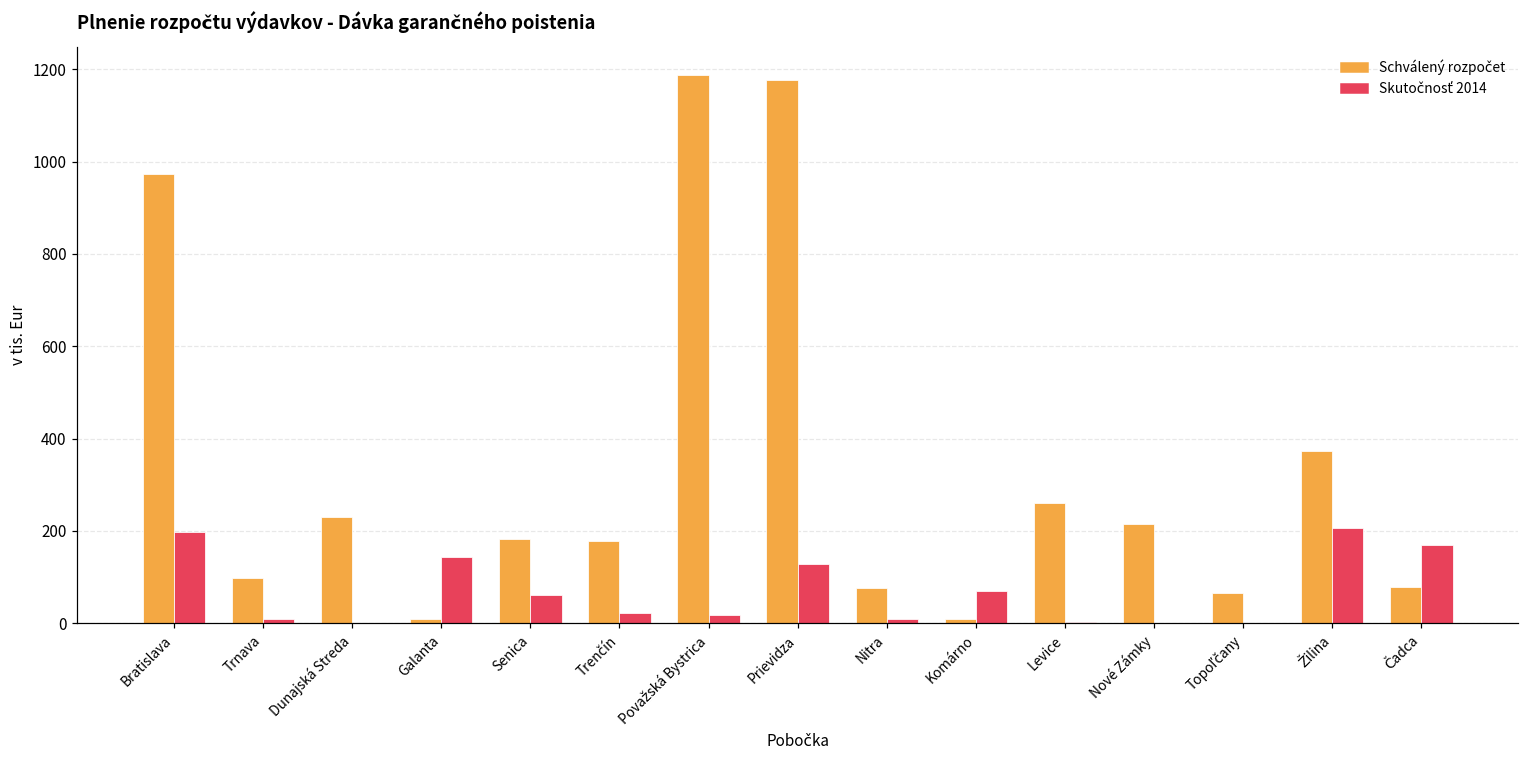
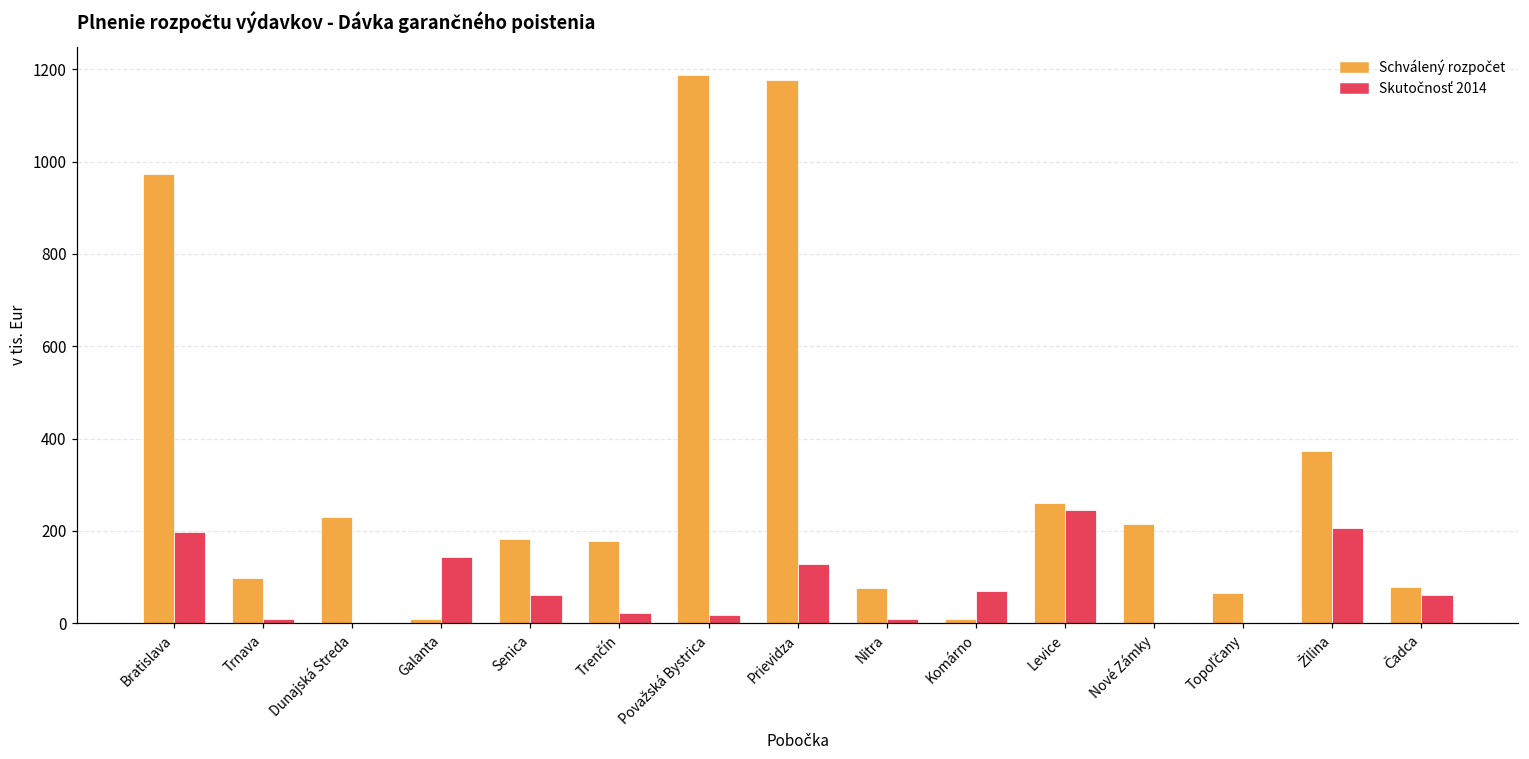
  {
    "Schválený rozpočet": {
      "Bratislava": 970,
      "Trnava": 100,
      "Dunajská Streda": 230,
      "Galanta": 10,
      "Senica": 180,
      "Trenčín": 180,
      "Považská Bystrica": 1190,
      "Prievidza": 1180,
      "Nitra": 80,
      "Komárno": 10,
      "Levice": 260,
      "Nové Zámky": 220,
      "Topoľčany": 70,
      "Žilina": 370,
      "Čadca": 80
    },
    "Skutočnosť 2014": {
      "Bratislava": 200,
      "Trnava": 10,
      "Dunajská Streda": 0,
      "Galanta": 140,
      "Senica": 60,
      "Trenčín": 20,
      "Považská Bystrica": 20,
      "Prievidza": 130,
      "Nitra": 10,
      "Komárno": 70,
-     "Levice": 0,
+     "Levice": 250,
      "Nové Zámky": 0,
      "Žilina": 210,
-     "Čadca": 170
+     "Čadca": 60
    }
  }
